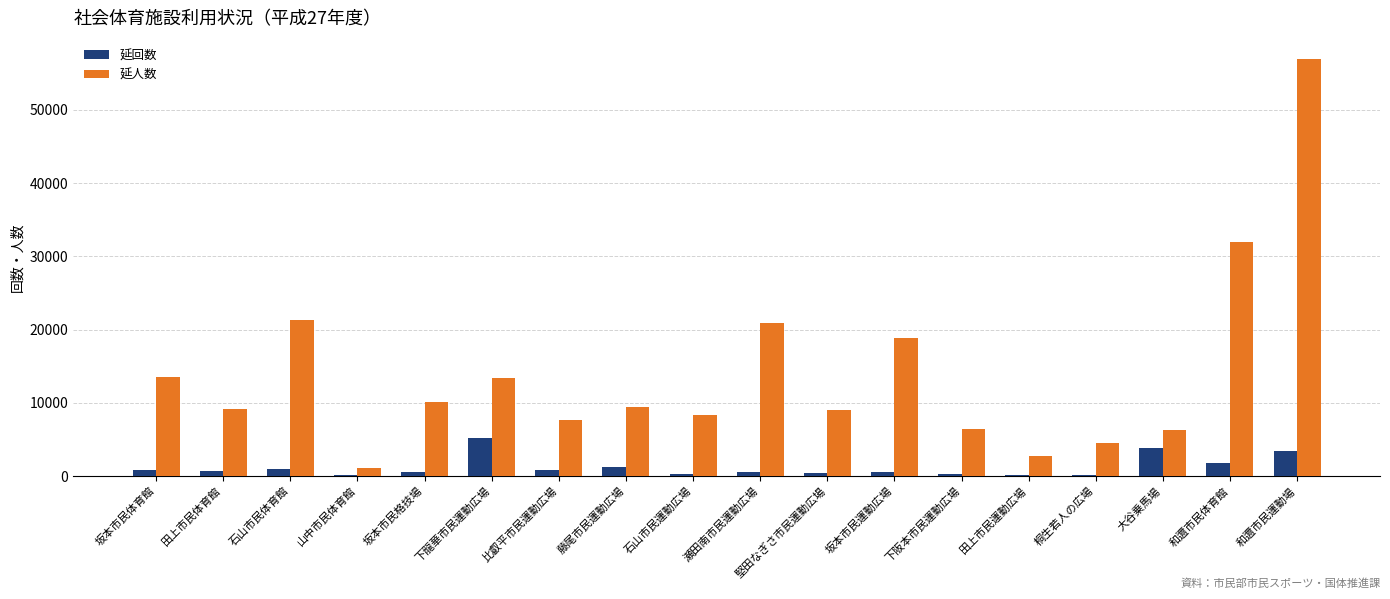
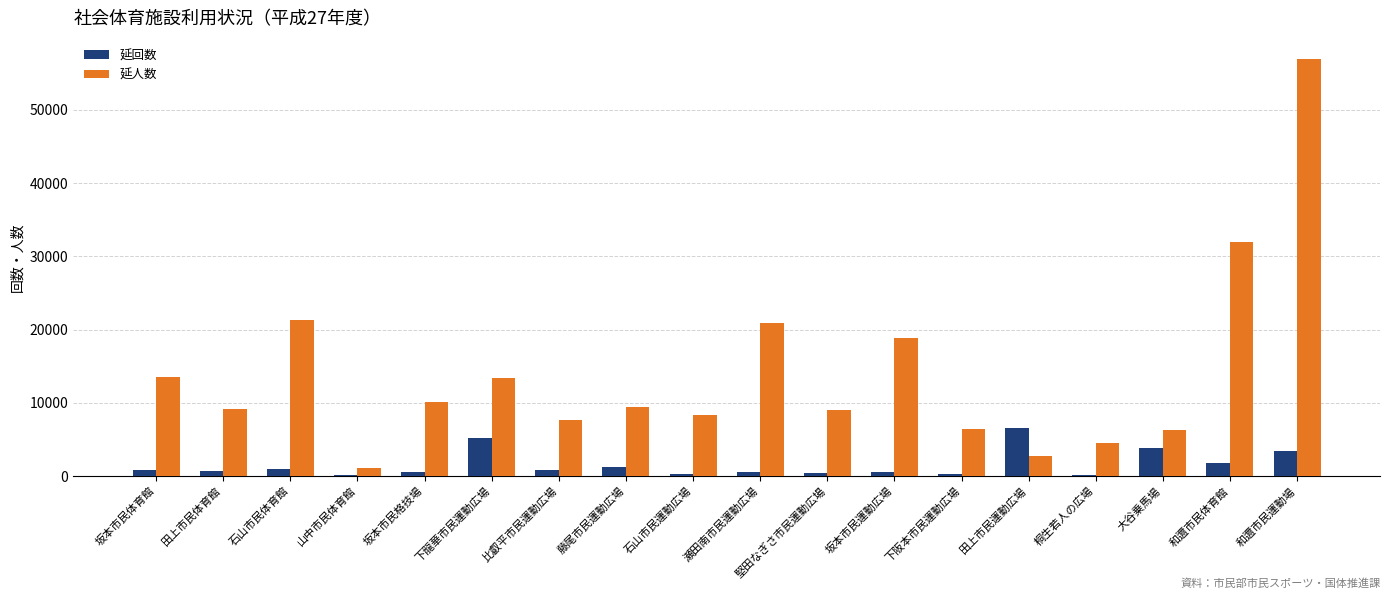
  {
    "延回数": {
      "坂本市民体育館": 1000,
      "田上市民体育館": 1000,
      "石山市民体育館": 1000,
      "坂本市民格技場": 1000,
      "下龍華市民運動広場": 5000,
      "比叡平市民運動広場": 1000,
      "藤尾市民運動広場": 1000,
      "瀬田南市民運動広場": 1000,
      "堅田なぎさ市民運動広場": 0,
      "坂本市民運動広場": 1000,
-     "田上市民運動広場": 0,
+     "田上市民運動広場": 7000,
      "大谷乗馬場": 4000,
      "和邇市民体育館": 2000,
      "和邇市民運動場": 3000
    },
    "延人数": {
      "坂本市民体育館": 14000,
      "田上市民体育館": 9000,
      "石山市民体育館": 21000,
      "山中市民体育館": 1000,
      "坂本市民格技場": 10000,
      "下龍華市民運動広場": 13000,
      "比叡平市民運動広場": 8000,
      "藤尾市民運動広場": 9000,
      "石山市民運動広場": 8000,
      "瀬田南市民運動広場": 21000,
      "堅田なぎさ市民運動広場": 9000,
      "坂本市民運動広場": 19000,
      "下阪本市民運動広場": 6000,
      "田上市民運動広場": 3000,
      "桐生若人の広場": 4000,
      "大谷乗馬場": 6000,
      "和邇市民体育館": 32000,
      "和邇市民運動場": 57000
    }
  }
